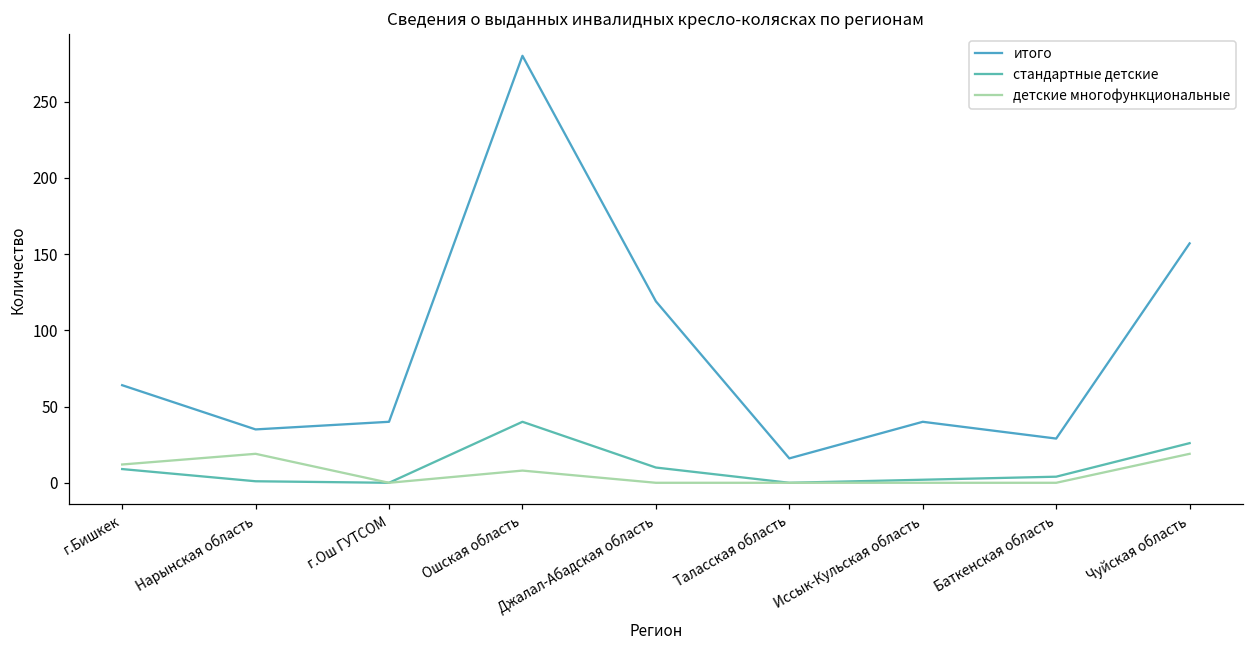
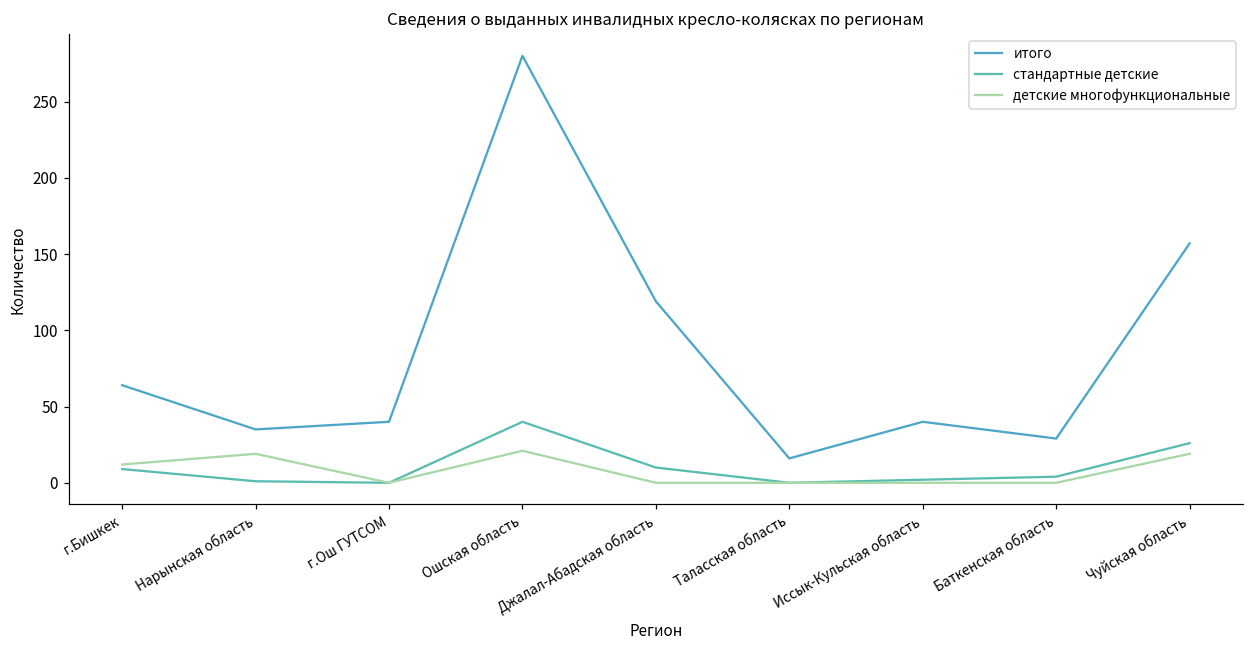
  {
    "детские многофункциональные": {
      "г.Бишкек": 12,
      "Нарынская область": 19,
-     "Ошская область": 8,
+     "Ошская область": 21,
      "Джалал-Абадская область": 0,
      "Иссык-Кульская область": 0,
      "Баткенская область": 0,
      "Чуйская область": 19
    }
  }
